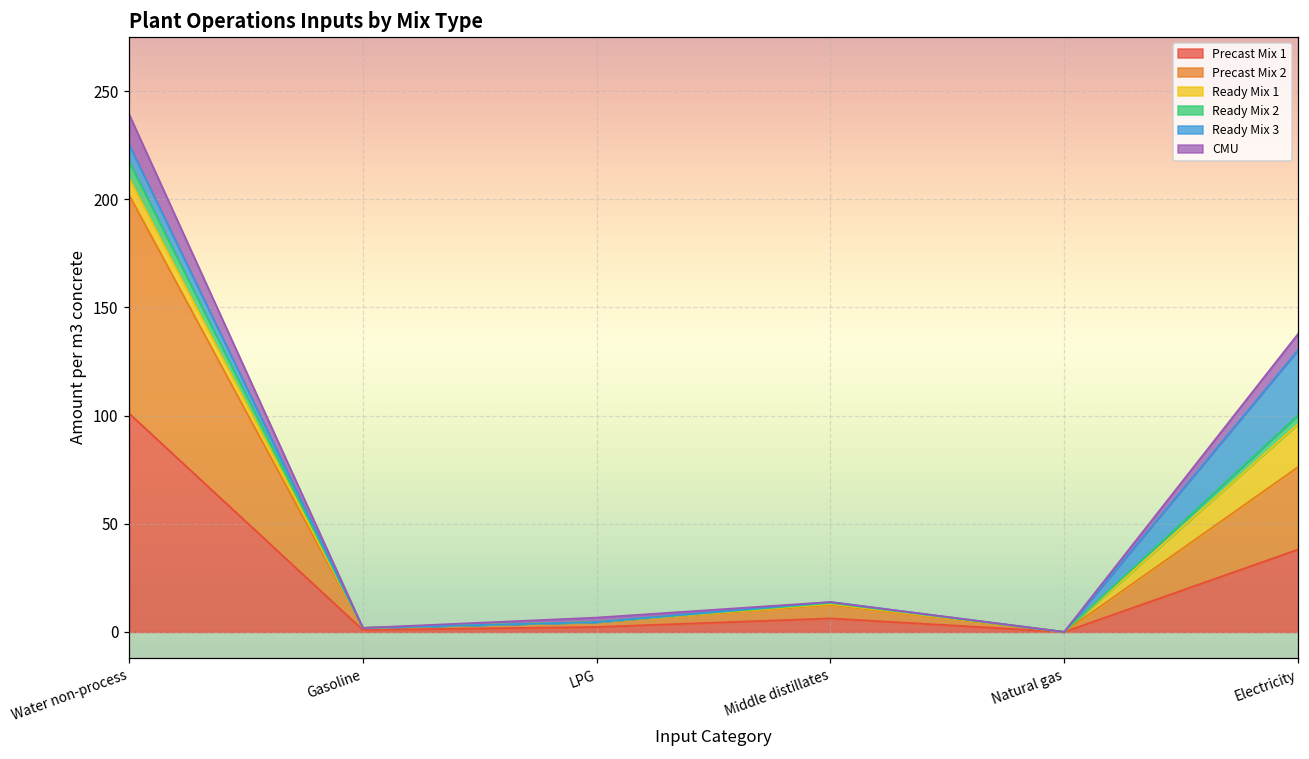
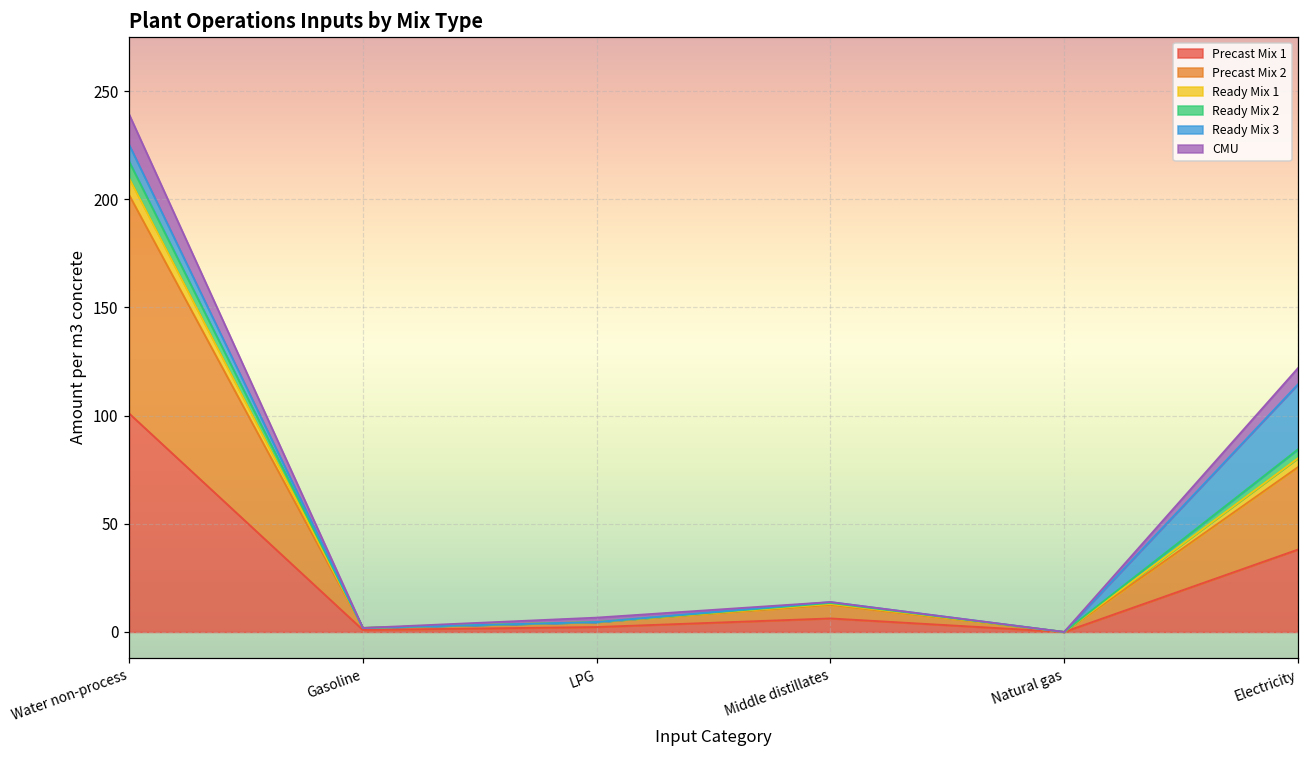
  {
    "Ready Mix 1": {
      "Water non-process": 8,
-     "Electricity": 20
+     "Electricity": 4
    },
    "Ready Mix 2": {
      "Water non-process": 8,
      "Electricity": 4
    },
    "Ready Mix 3": {
      "Water non-process": 8,
      "Electricity": 30
    },
    "CMU": {
      "Water non-process": 14,
      "LPG": 2,
      "Electricity": 7
    }
  }
